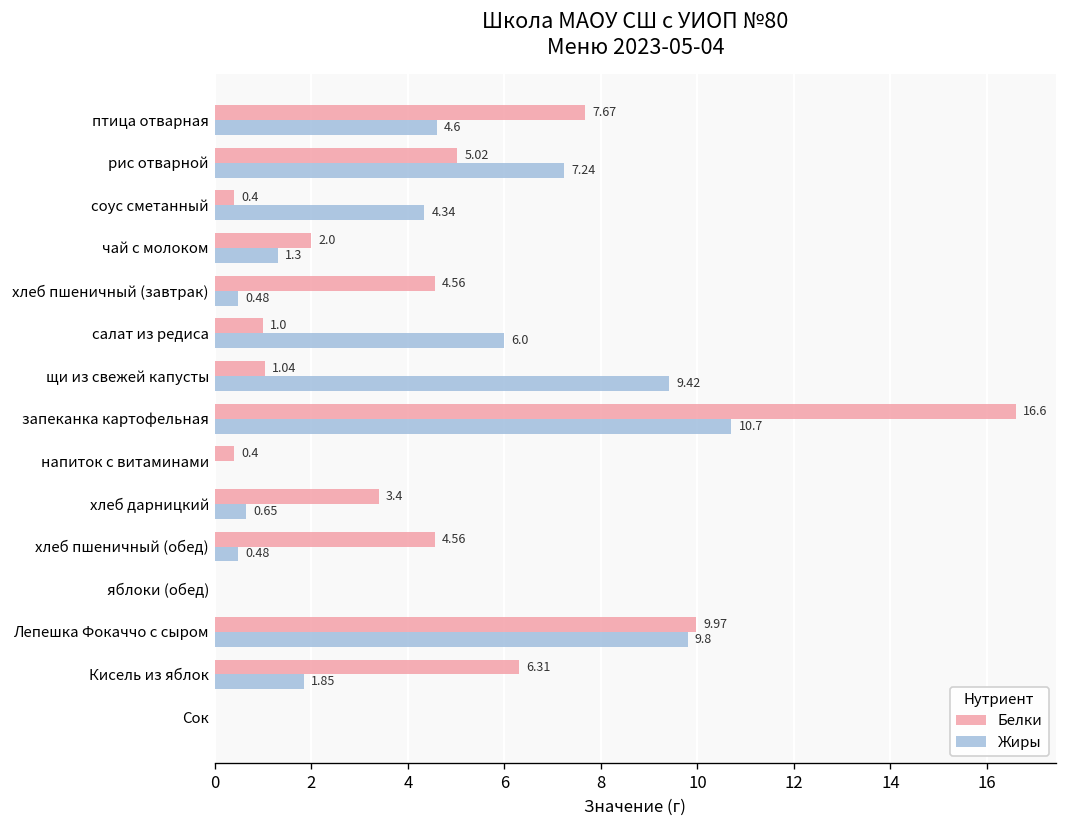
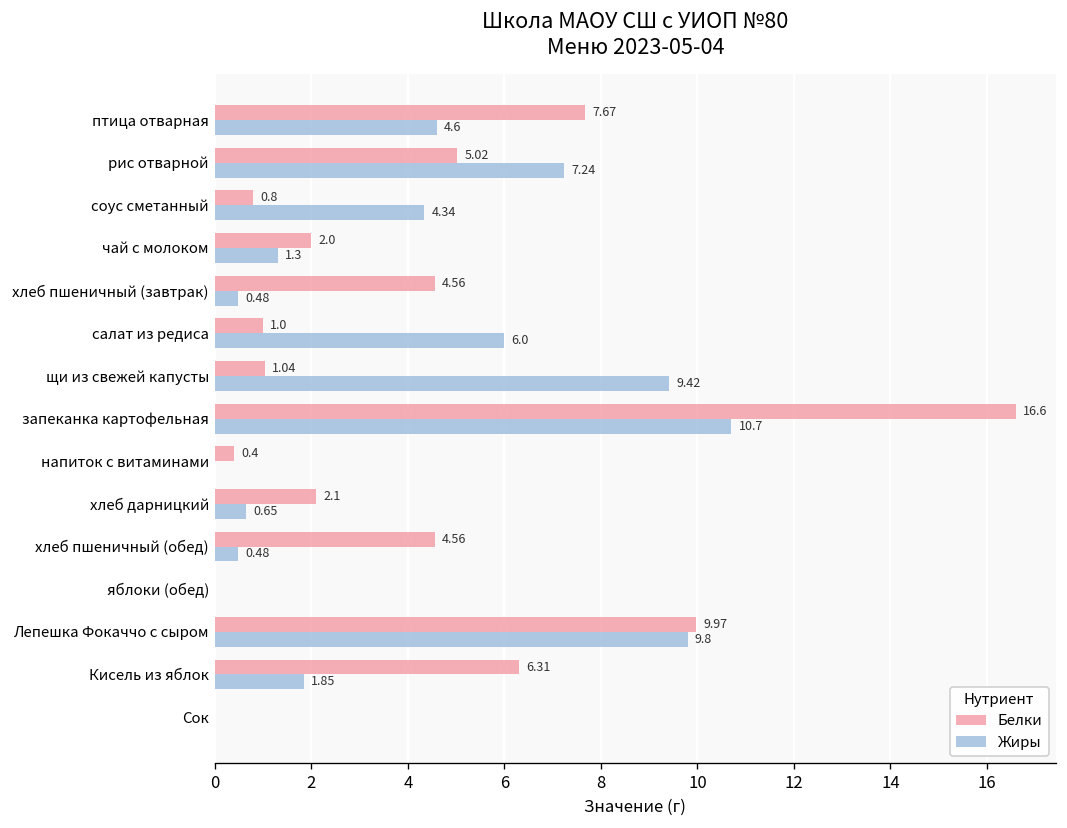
  {
    "Белки": {
      "птица отварная": 7.67,
      "рис отварной": 5.02,
-     "соус сметанный": 0.4,
+     "соус сметанный": 0.8,
      "чай с молоком": 2.0,
      "хлеб пшеничный (завтрак)": 4.56,
      "салат из редиса": 1.0,
      "щи из свежей капусты": 1.04,
      "запеканка картофельная": 16.6,
      "напиток с витаминами": 0.4,
-     "хлеб дарницкий": 3.4,
+     "хлеб дарницкий": 2.1,
      "хлеб пшеничный (обед)": 4.56,
      "Лепешка Фокаччо с сыром": 9.97,
      "Кисель из яблок": 6.31
    },
    "Жиры": {
      "птица отварная": 4.6,
      "рис отварной": 7.24,
      "соус сметанный": 4.34,
      "чай с молоком": 1.3,
      "хлеб пшеничный (завтрак)": 0.48,
      "салат из редиса": 6.0,
      "щи из свежей капусты": 9.42,
      "запеканка картофельная": 10.7,
      "хлеб дарницкий": 0.65,
      "хлеб пшеничный (обед)": 0.48,
      "Лепешка Фокаччо с сыром": 9.8,
      "Кисель из яблок": 1.85
    }
  }
